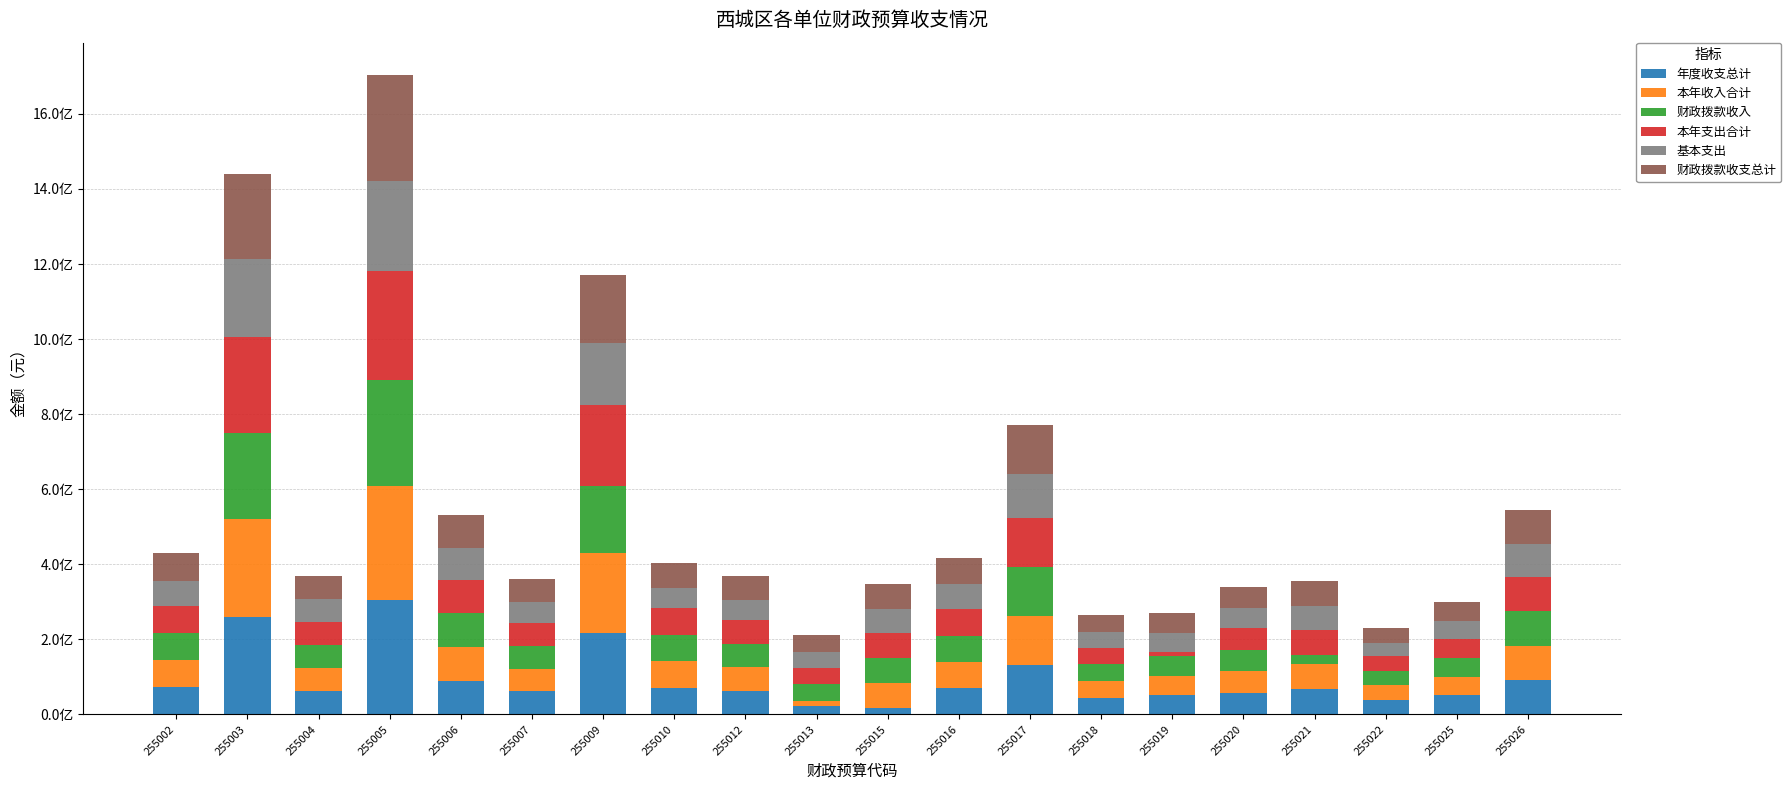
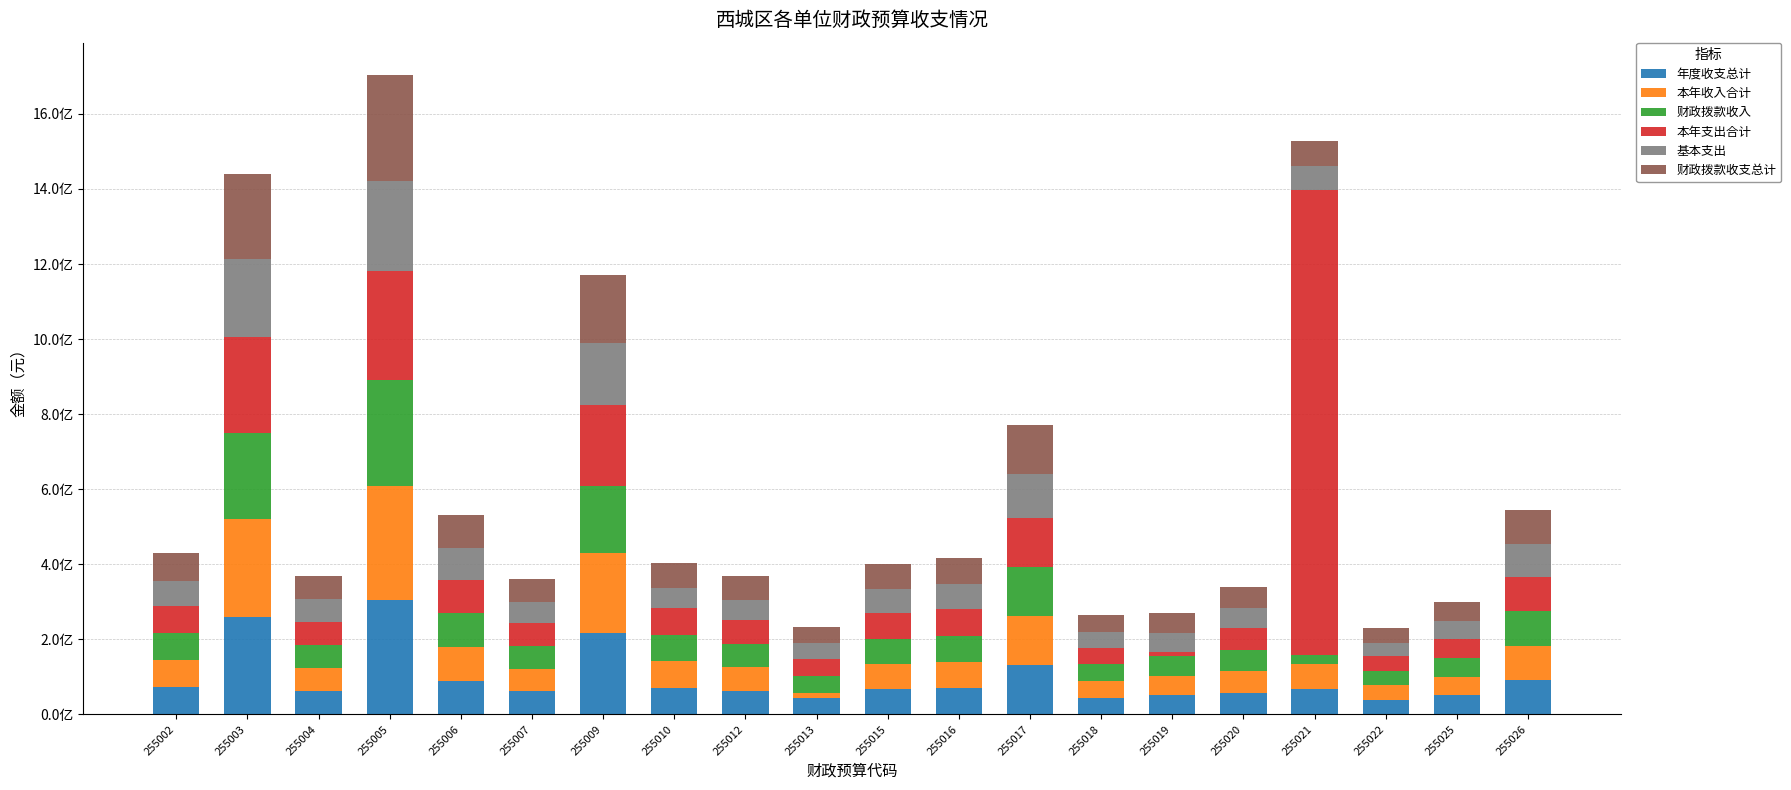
  {
    "年度收支总计": {
      "255002": "0.7亿",
      "255003": "2.6亿",
      "255004": "0.6亿",
      "255005": "3.0亿",
      "255006": "0.9亿",
      "255007": "0.6亿",
      "255009": "2.2亿",
      "255010": "0.7亿",
      "255012": "0.6亿",
-     "255013": "0.2亿",
-     "255015": "0.2亿",
+     "255013": "0.4亿",
+     "255015": "0.7亿",
      "255016": "0.7亿",
      "255017": "1.3亿",
      "255018": "0.4亿",
      "255019": "0.5亿",
      "255020": "0.6亿",
      "255021": "0.7亿",
      "255022": "0.4亿",
      "255025": "0.5亿",
      "255026": "0.9亿"
    },
    "本年收入合计": {
      "255002": "0.7亿",
      "255003": "2.6亿",
      "255004": "0.6亿",
      "255005": "3.0亿",
      "255006": "0.9亿",
      "255007": "0.6亿",
      "255009": "2.1亿",
      "255010": "0.7亿",
      "255012": "0.6亿",
      "255013": "0.1亿",
      "255015": "0.7亿",
      "255016": "0.7亿",
      "255017": "1.3亿",
      "255018": "0.4亿",
      "255019": "0.5亿",
      "255020": "0.6亿",
      "255021": "0.7亿",
      "255022": "0.4亿",
      "255025": "0.5亿",
      "255026": "0.9亿"
    },
    "财政拨款收入": {
      "255002": "0.7亿",
      "255003": "2.3亿",
      "255004": "0.6亿",
      "255005": "2.8亿",
      "255006": "0.9亿",
      "255007": "0.6亿",
      "255009": "1.8亿",
      "255010": "0.7亿",
      "255012": "0.6亿",
      "255013": "0.4亿",
      "255015": "0.7亿",
      "255016": "0.7亿",
      "255017": "1.3亿",
      "255018": "0.4亿",
      "255019": "0.5亿",
      "255020": "0.6亿",
      "255021": "0.3亿",
      "255022": "0.4亿",
      "255025": "0.5亿",
      "255026": "0.9亿"
    },
    "本年支出合计": {
      "255002": "0.7亿",
      "255003": "2.6亿",
      "255004": "0.6亿",
      "255005": "2.9亿",
      "255006": "0.9亿",
      "255007": "0.6亿",
      "255009": "2.2亿",
      "255010": "0.7亿",
      "255012": "0.6亿",
      "255013": "0.4亿",
      "255015": "0.7亿",
      "255016": "0.7亿",
      "255017": "1.3亿",
      "255018": "0.4亿",
      "255019": "0.1亿",
      "255020": "0.6亿",
-     "255021": "0.7亿",
+     "255021": "12.4亿",
      "255022": "0.4亿",
      "255025": "0.5亿",
      "255026": "0.9亿"
    },
    "基本支出": {
      "255002": "0.7亿",
      "255003": "2.1亿",
      "255004": "0.6亿",
      "255005": "2.4亿",
      "255006": "0.8亿",
      "255007": "0.6亿",
      "255009": "1.7亿",
      "255010": "0.5亿",
      "255012": "0.5亿",
      "255013": "0.4亿",
      "255015": "0.6亿",
      "255016": "0.7亿",
      "255017": "1.2亿",
      "255018": "0.4亿",
      "255019": "0.5亿",
      "255020": "0.5亿",
      "255021": "0.6亿",
      "255022": "0.4亿",
      "255025": "0.5亿",
      "255026": "0.9亿"
    },
    "财政拨款收支总计": {
      "255002": "0.7亿",
      "255003": "2.3亿",
      "255004": "0.6亿",
      "255005": "2.8亿",
      "255006": "0.9亿",
      "255007": "0.6亿",
      "255009": "1.8亿",
      "255010": "0.7亿",
      "255012": "0.6亿",
      "255013": "0.4亿",
      "255015": "0.7亿",
      "255016": "0.7亿",
      "255017": "1.3亿",
      "255018": "0.4亿",
      "255019": "0.5亿",
      "255020": "0.6亿",
      "255021": "0.7亿",
      "255022": "0.4亿",
      "255025": "0.5亿",
      "255026": "0.9亿"
    }
  }
